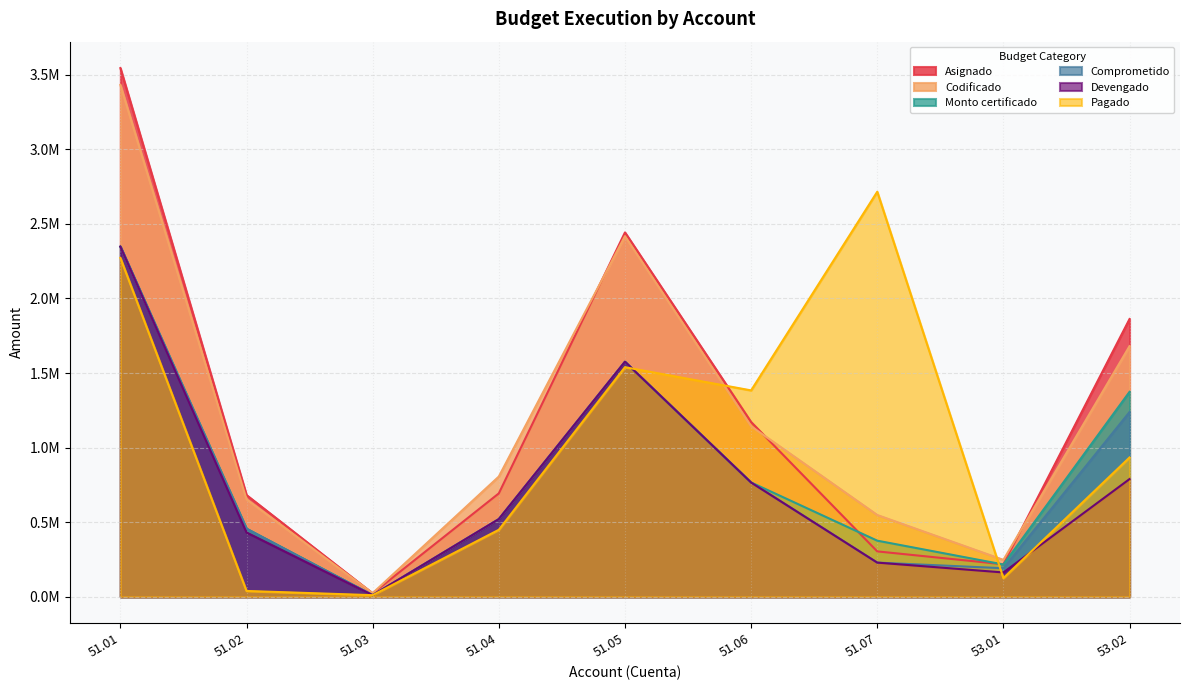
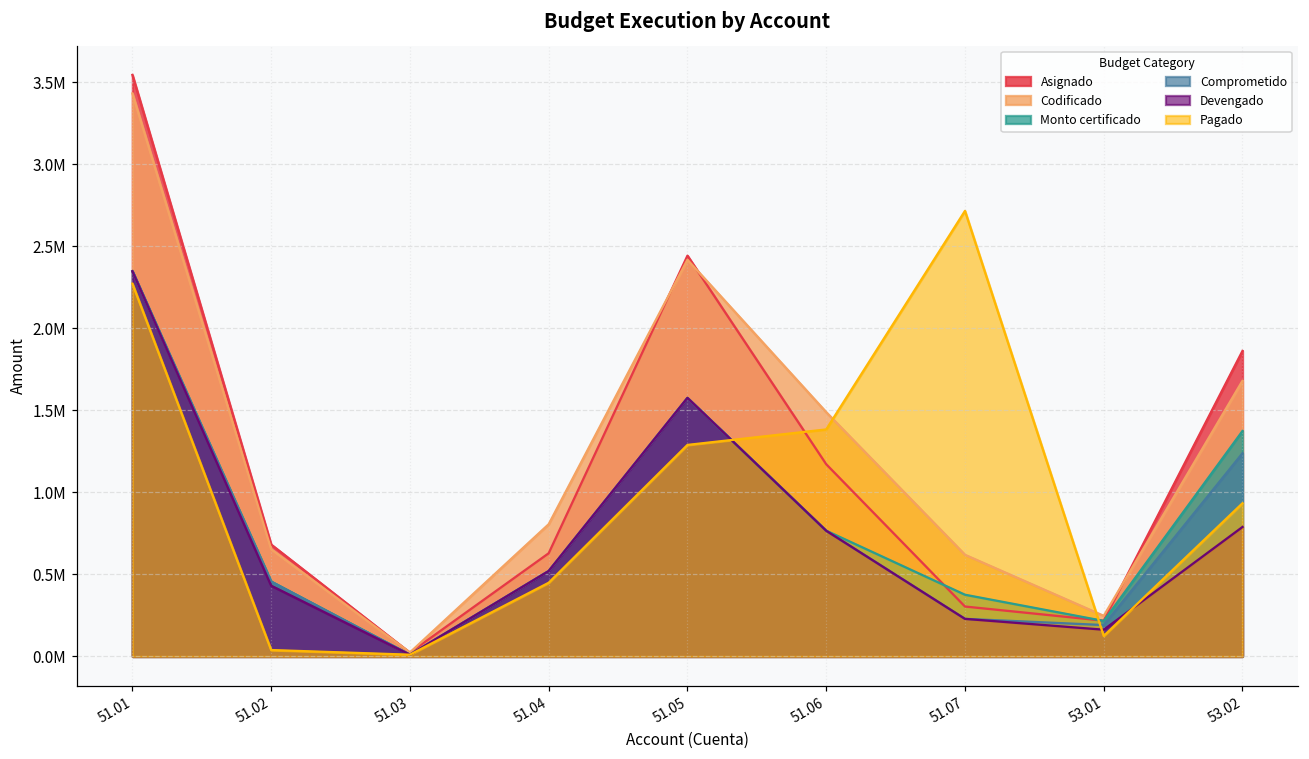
  {
    "Asignado": {
      "51.01": 3540000,
      "51.02": 680000,
-     "51.04": 690000,
+     "51.04": 630000,
      "51.05": 2440000,
      "51.06": 1170000,
      "51.07": 300000,
      "53.02": 1860000
    },
    "Codificado": {
      "51.01": 3430000,
      "51.02": 650000,
      "51.04": 810000,
      "51.05": 2420000,
-     "51.06": 1140000,
-     "51.07": 550000,
+     "51.06": 1490000,
+     "51.07": 620000,
      "53.01": 250000,
      "53.02": 1680000
    },
    "Devengado": {
      "51.02": 430000,
      "53.01": 160000,
      "53.02": 790000
    },
    "Pagado": {
      "51.01": 2270000,
      "51.02": 40000,
      "51.04": 450000,
-     "51.05": 1540000,
+     "51.05": 1290000,
      "51.06": 1380000,
      "51.07": 2720000,
      "53.01": 130000,
      "53.02": 930000
    }
  }
